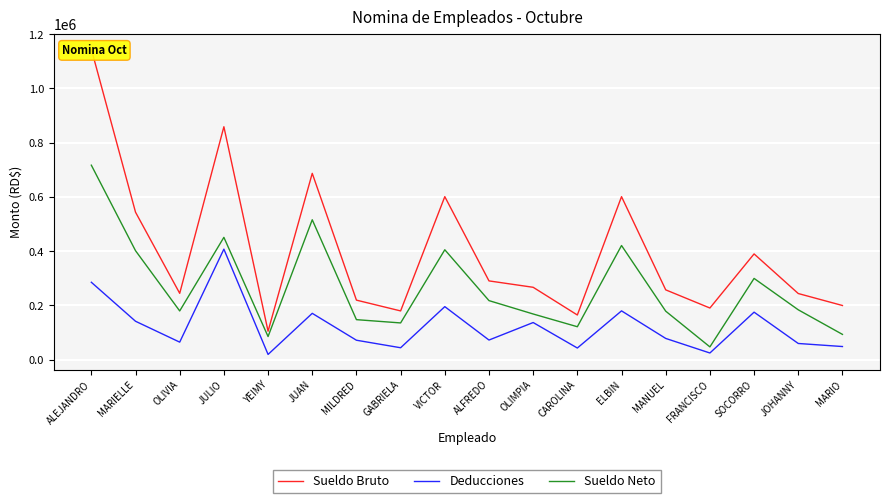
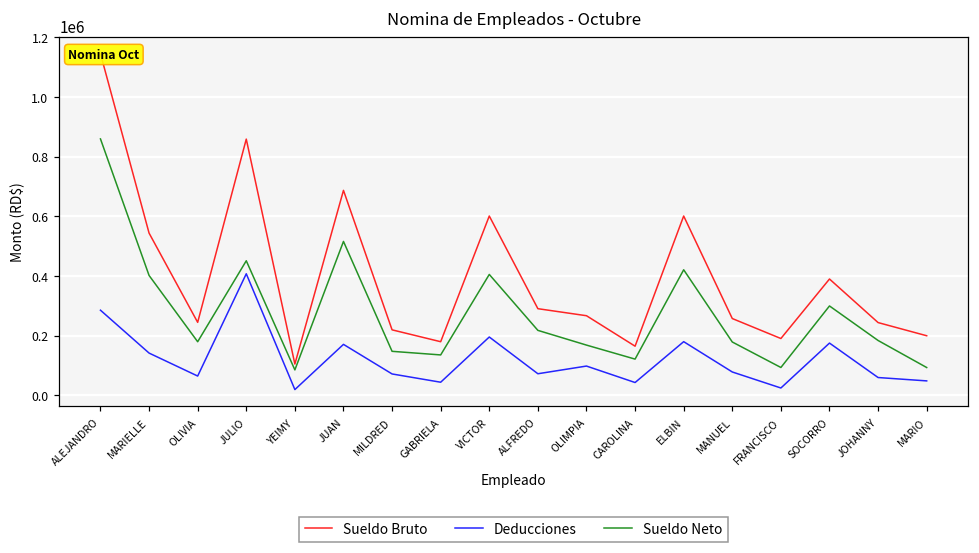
  {
    "Sueldo Bruto": {
      "MARIELLE": 540000,
      "OLIVIA": 240000,
      "JULIO": 860000,
      "YEIMY": 110000,
      "JUAN": 690000,
      "MILDRED": 220000,
      "GABRIELA": 180000,
      "VICTOR": 600000,
      "ALFREDO": 290000,
      "OLIMPIA": 270000,
      "CAROLINA": 170000,
      "ELBIN": 600000,
      "MANUEL": 260000,
      "FRANCISCO": 190000,
      "SOCORRO": 390000,
      "JOHANNY": 240000,
      "MARIO": 200000
    },
    "Deducciones": {
      "ALEJANDRO": 290000,
      "MARIELLE": 140000,
      "OLIVIA": 60000,
      "JULIO": 410000,
      "YEIMY": 20000,
      "JUAN": 170000,
      "MILDRED": 70000,
      "GABRIELA": 40000,
      "VICTOR": 200000,
      "ALFREDO": 70000,
-     "OLIMPIA": 140000,
+     "OLIMPIA": 100000,
      "CAROLINA": 40000,
      "ELBIN": 180000,
      "MANUEL": 80000,
      "FRANCISCO": 20000,
      "SOCORRO": 180000,
      "JOHANNY": 60000,
      "MARIO": 50000
    },
    "Sueldo Neto": {
-     "ALEJANDRO": 720000,
+     "ALEJANDRO": 860000,
      "MARIELLE": 400000,
      "OLIVIA": 180000,
      "JULIO": 450000,
      "YEIMY": 90000,
      "JUAN": 520000,
      "MILDRED": 150000,
      "GABRIELA": 140000,
      "VICTOR": 410000,
      "ALFREDO": 220000,
      "OLIMPIA": 170000,
      "CAROLINA": 120000,
      "ELBIN": 420000,
      "MANUEL": 180000,
-     "FRANCISCO": 50000,
+     "FRANCISCO": 90000,
      "SOCORRO": 300000,
      "JOHANNY": 180000,
      "MARIO": 90000
    }
  }
